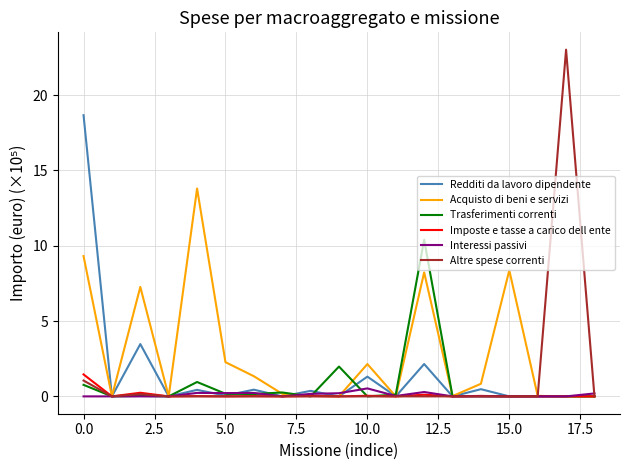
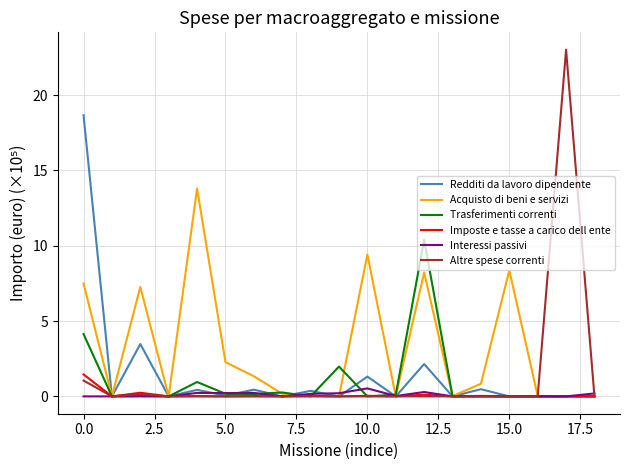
  {
    "Redditi da lavoro dipendente": {
      "0.0": 18.7,
      "10.0": 1.3
    },
    "Acquisto di beni e servizi": {
-     "0.0": 9.3,
+     "0.0": 7.5,
      "5.0": 2.3,
-     "10.0": 2.1,
+     "10.0": 9.4,
      "15.0": 8.4
    },
    "Trasferimenti correnti": {
-     "0.0": 0.8
+     "0.0": 4.1
    },
    "Imposte e tasse a carico dell ente": {
      "0.0": 1.5
    },
    "Interessi passivi": {
      "0.0": 0.0,
      "10.0": 0.5
    },
    "Altre spese correnti": {
      "0.0": 1.1
    }
  }
